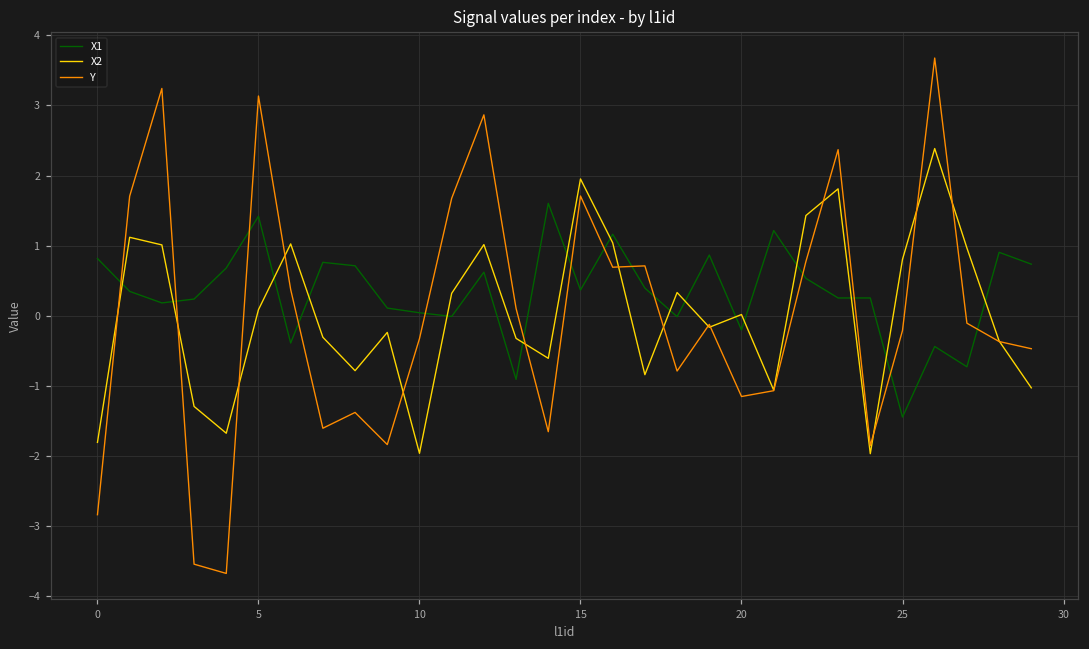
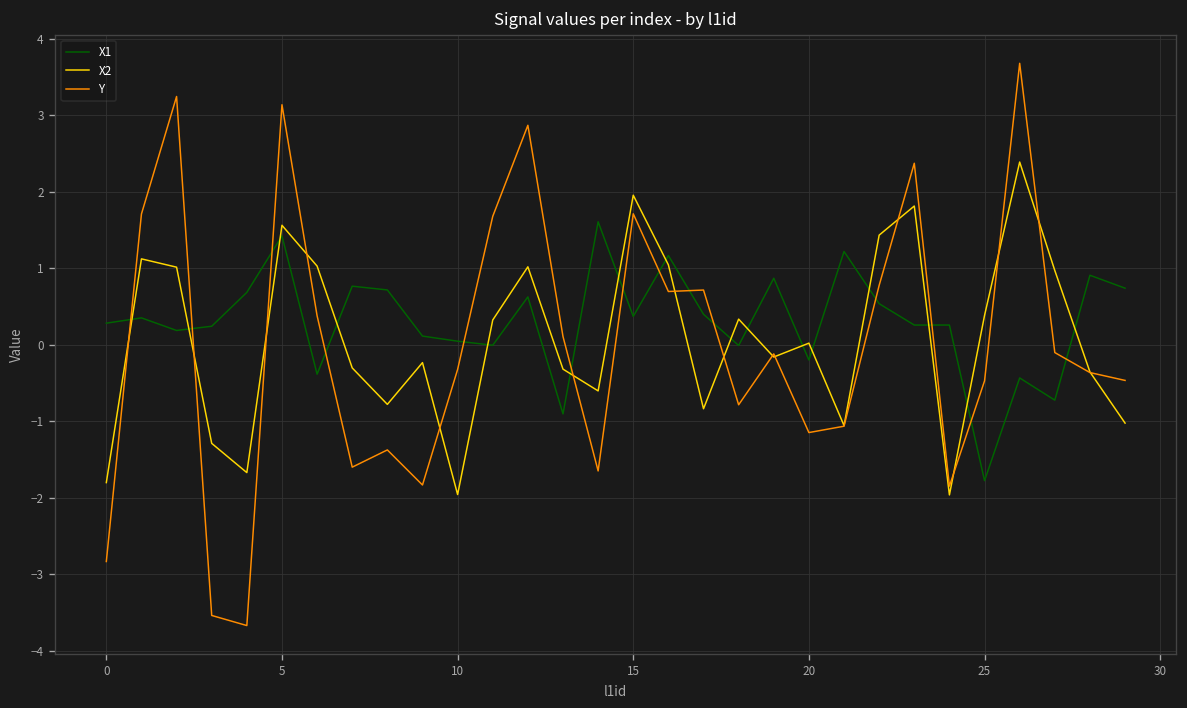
  {
    "X1": {
-     "0": 0.8,
+     "0": 0.3,
      "5": 1.4,
      "10": 0.0,
      "15": 0.4,
      "20": -0.2,
-     "25": -1.4
+     "25": -1.8
    },
    "X2": {
      "0": -1.8,
-     "5": 0.1,
+     "5": 1.6,
      "10": -2.0,
      "15": 2.0,
      "20": 0.0,
-     "25": 0.8
+     "25": 0.4
    },
    "Y": {
      "0": -2.8,
      "5": 3.1,
      "10": -0.3,
      "15": 1.7,
      "20": -1.1,
-     "25": -0.2
+     "25": -0.5
    }
  }
